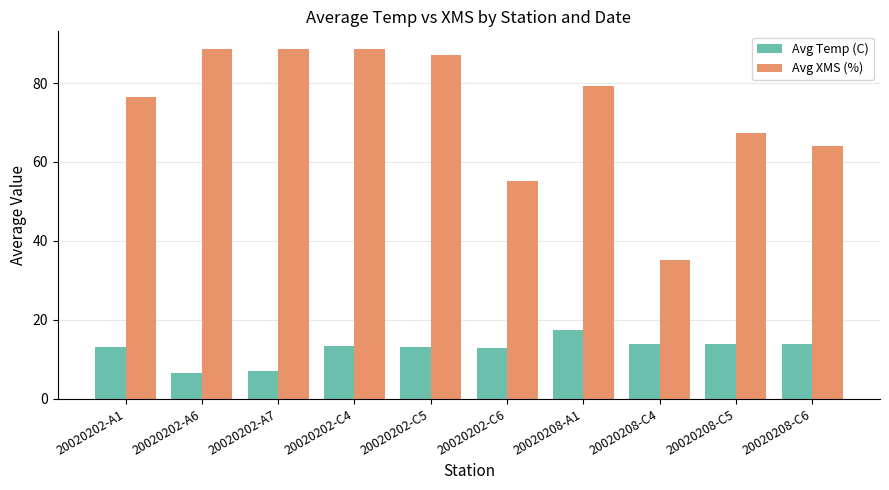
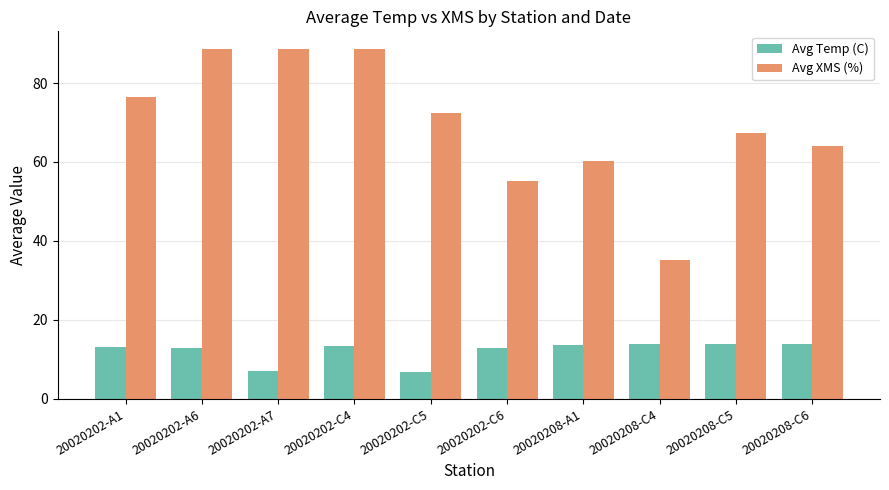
  {
    "Avg Temp (C)": {
      "20020202-A1": 13,
-     "20020202-A6": 7,
+     "20020202-A6": 13,
      "20020202-A7": 7,
      "20020202-C4": 13,
-     "20020202-C5": 13,
+     "20020202-C5": 7,
      "20020202-C6": 13,
-     "20020208-A1": 17,
+     "20020208-A1": 14,
      "20020208-C4": 14,
      "20020208-C5": 14,
      "20020208-C6": 14
    },
    "Avg XMS (%)": {
      "20020202-A1": 76,
      "20020202-A6": 89,
      "20020202-A7": 89,
      "20020202-C4": 89,
-     "20020202-C5": 87,
+     "20020202-C5": 72,
      "20020202-C6": 55,
-     "20020208-A1": 79,
+     "20020208-A1": 60,
      "20020208-C4": 35,
      "20020208-C5": 67,
      "20020208-C6": 64
    }
  }
